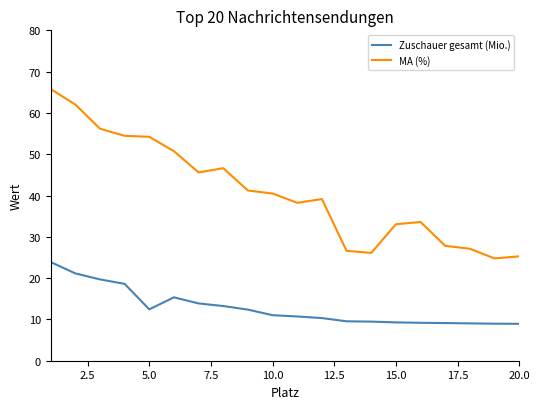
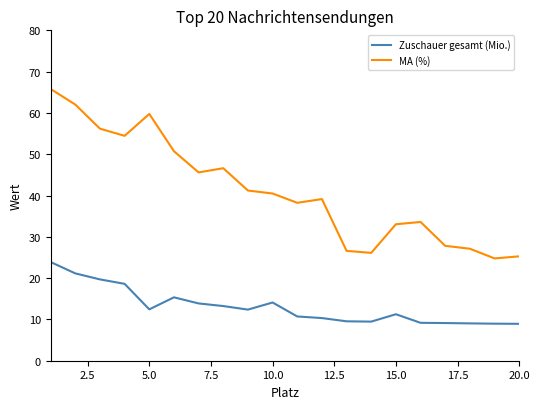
  {
    "Zuschauer gesamt (Mio.)": {
      "5.0": 12,
-     "10.0": 11,
-     "15.0": 9,
+     "10.0": 14,
+     "15.0": 11,
      "20.0": 9
    },
    "MA (%)": {
-     "5.0": 54,
+     "5.0": 60,
      "10.0": 40,
      "15.0": 33,
      "20.0": 25
    }
  }
